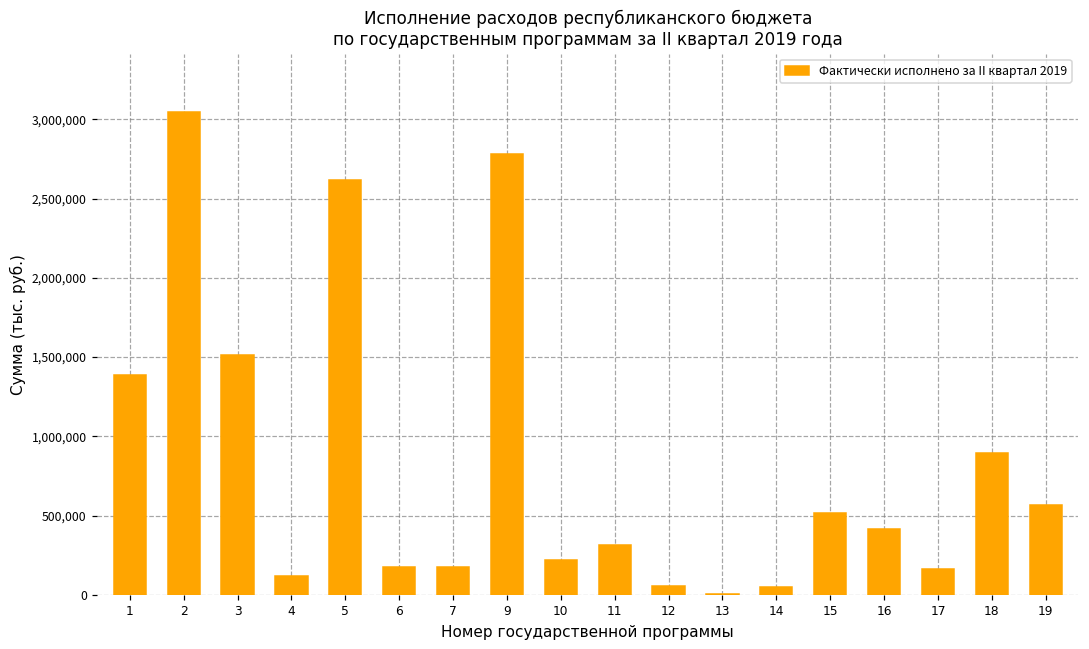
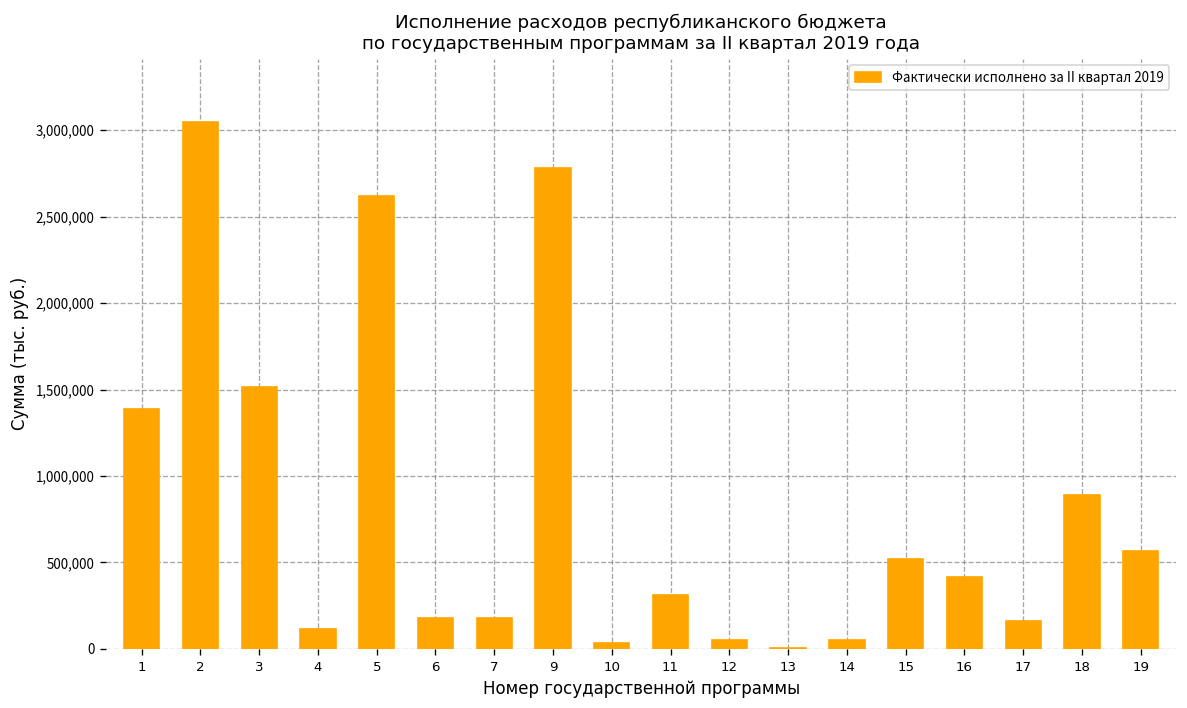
  {
    "1": "1,390,000",
    "2": "3,050,000",
    "3": "1,510,000",
    "4": "120,000",
    "5": "2,620,000",
    "6": "180,000",
    "7": "180,000",
    "9": "2,780,000",
-   "10": "220,000",
+   "10": "30,000",
    "11": "310,000",
    "12": "50,000",
    "14": "50,000",
    "15": "520,000",
    "16": "420,000",
    "17": "160,000",
    "18": "890,000",
    "19": "570,000"
  }
